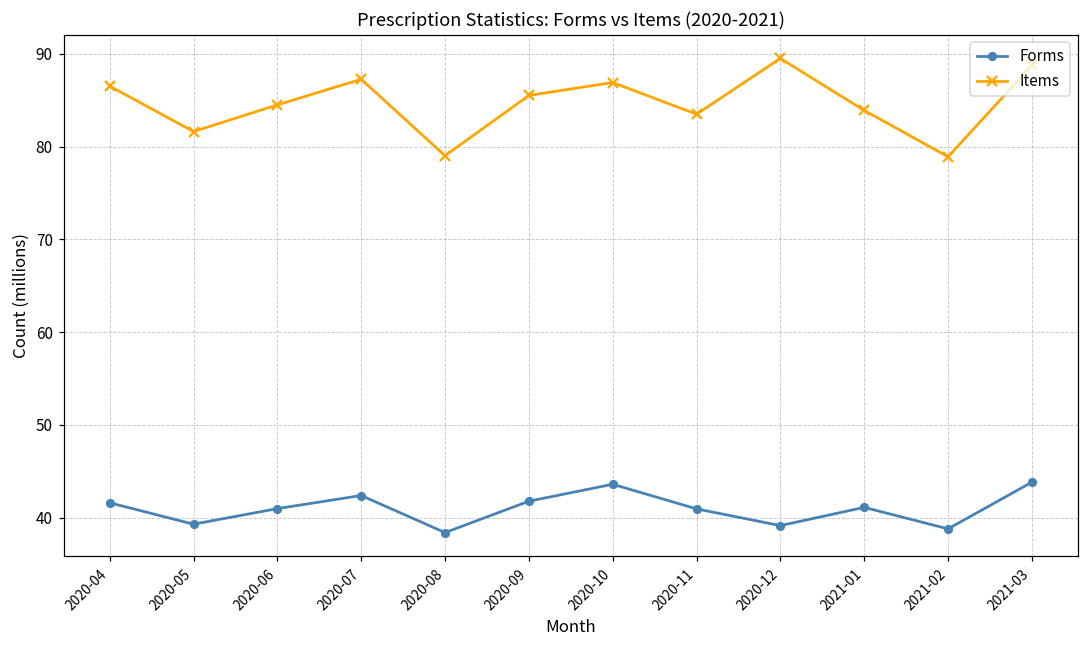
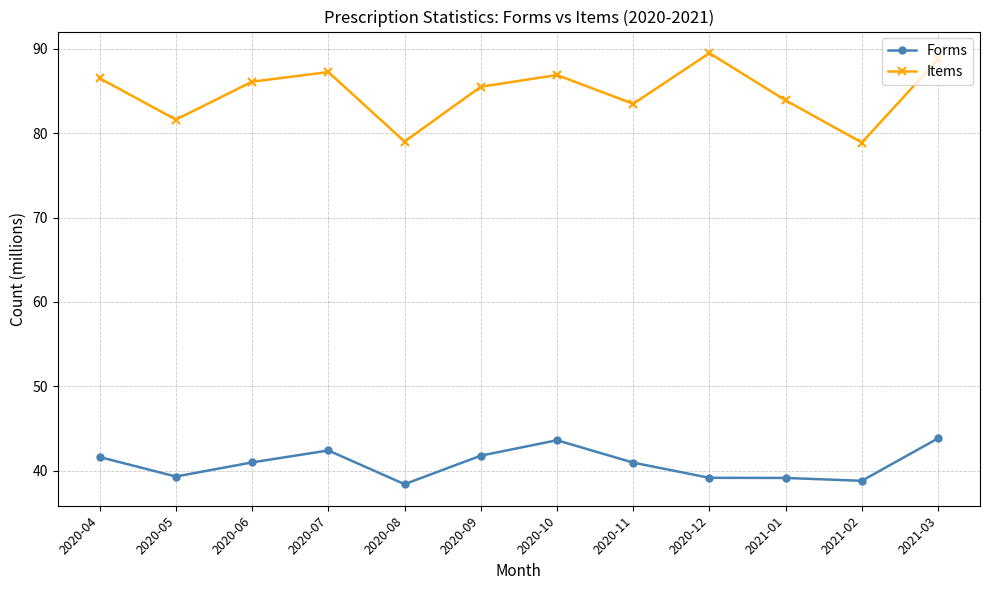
  {
    "Forms": {
      "2020-04": 42,
      "2020-05": 39,
      "2020-06": 41,
      "2020-07": 42,
      "2020-08": 38,
      "2020-09": 42,
      "2020-10": 44,
      "2020-11": 41,
      "2020-12": 39,
-     "2021-01": 41,
+     "2021-01": 39,
      "2021-02": 39,
      "2021-03": 44
    },
    "Items": {
      "2020-04": 87,
      "2020-05": 82,
-     "2020-06": 84,
+     "2020-06": 86,
      "2020-07": 87,
      "2020-08": 79,
      "2020-09": 86,
      "2020-10": 87,
      "2020-11": 83,
      "2020-12": 89,
      "2021-01": 84,
      "2021-02": 79
    }
  }
